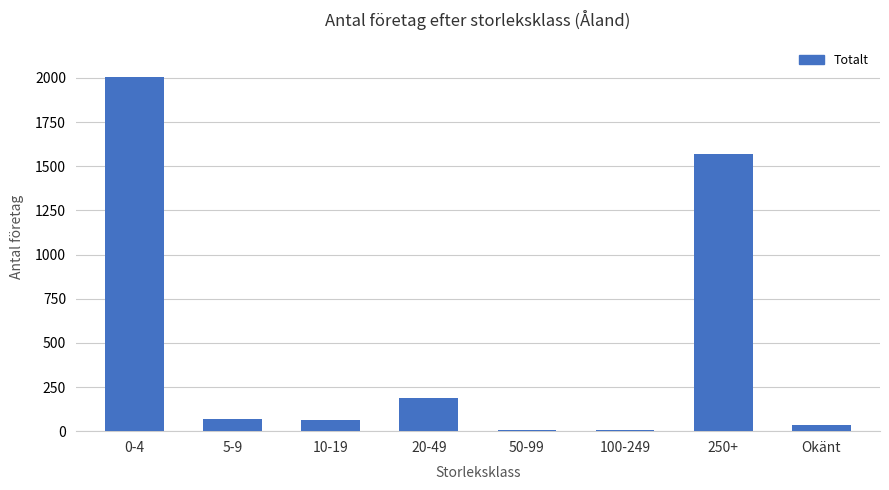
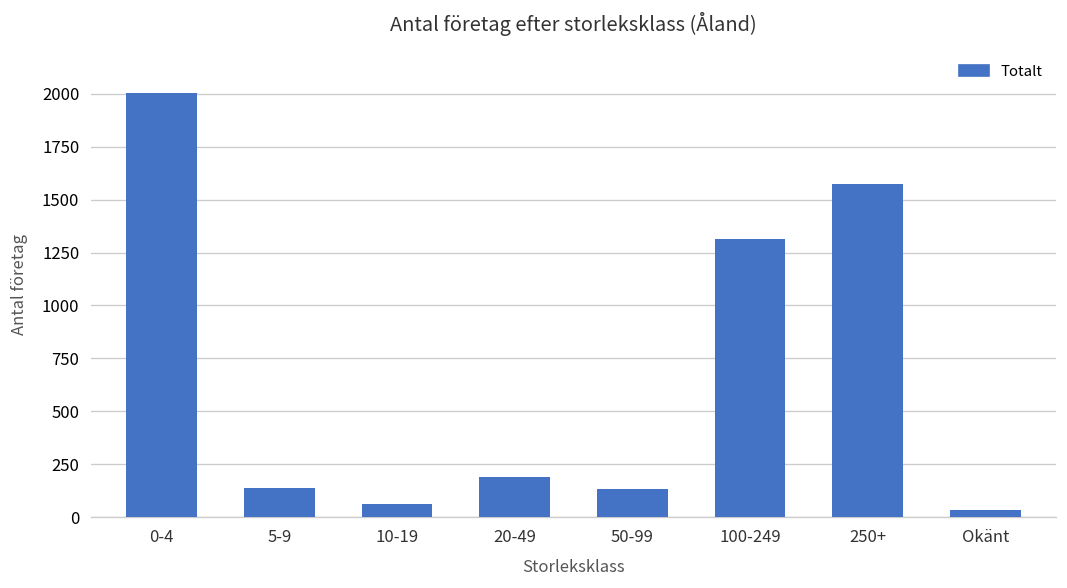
  {
    "0-4": 2010,
-   "5-9": 70,
+   "5-9": 140,
    "10-19": 60,
    "20-49": 190,
-   "50-99": 10,
-   "100-249": 10,
+   "50-99": 130,
+   "100-249": 1320,
    "250+": 1570,
    "Okänt": 30
  }
